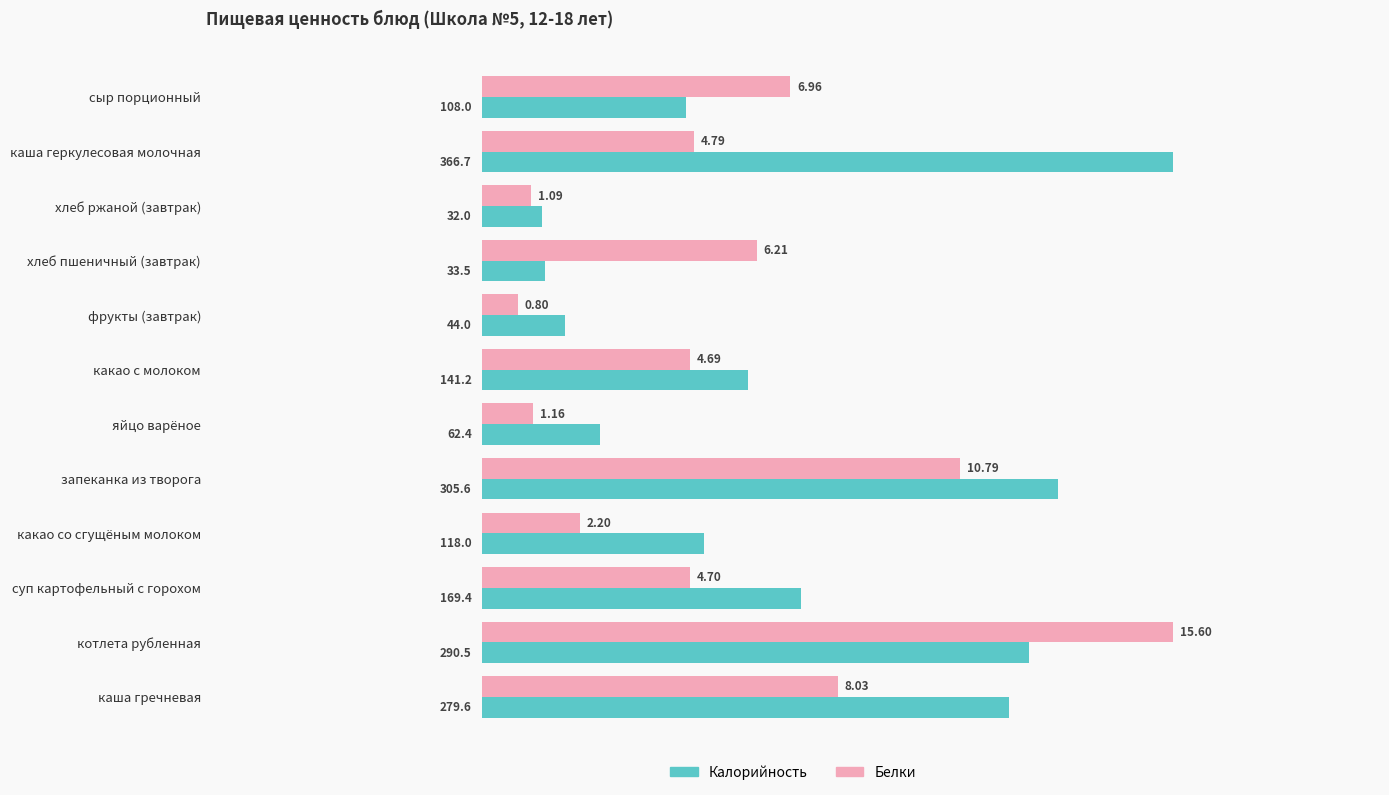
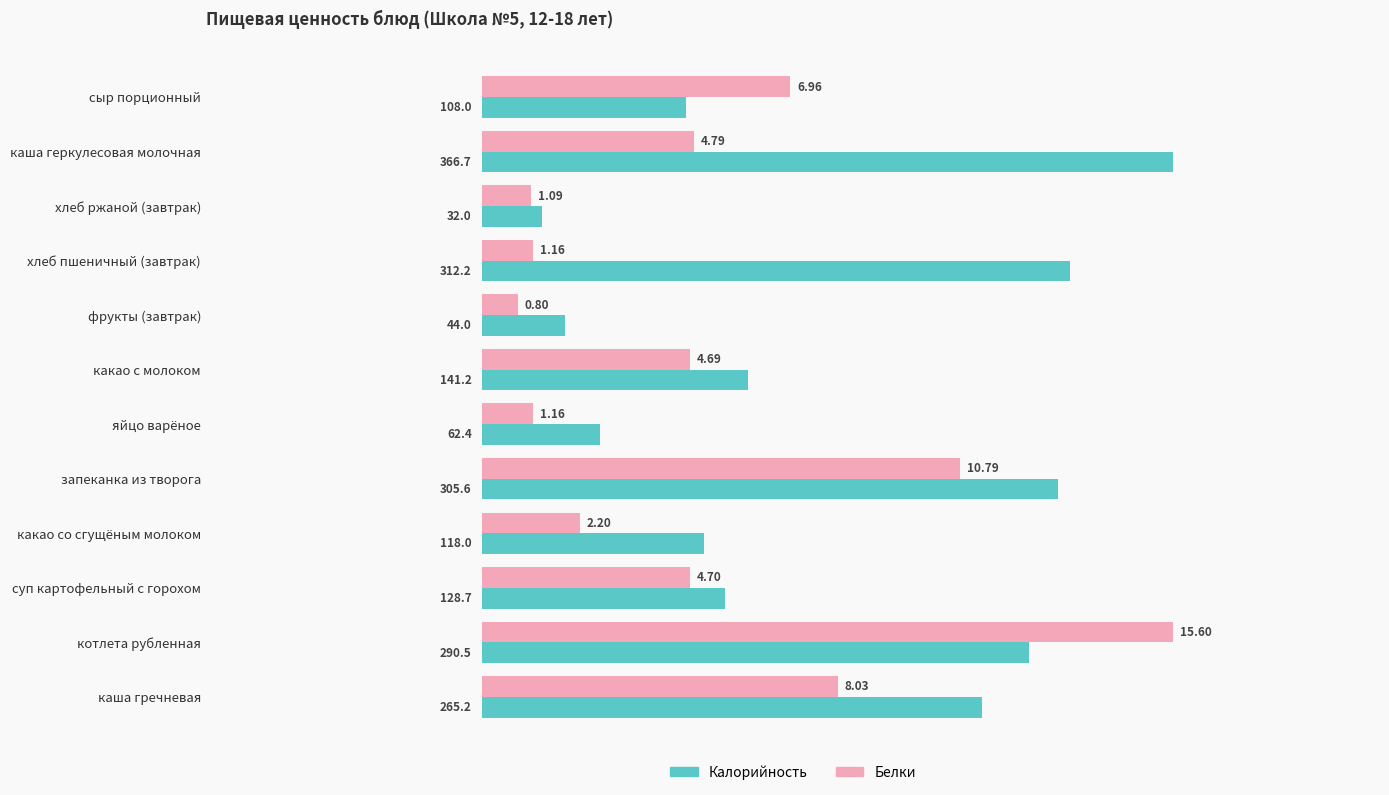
  {
    "Калорийность": {
-     "хлеб пшеничный (завтрак)": 33.5,
-     "суп картофельный с горохом": 169.4,
-     "каша гречневая": 279.6
+     "хлеб пшеничный (завтрак)": 312.2,
+     "суп картофельный с горохом": 128.7,
+     "каша гречневая": 265.2
    },
    "Белки": {
-     "хлеб пшеничный (завтрак)": 6.21
+     "хлеб пшеничный (завтрак)": 1.16
    }
  }
